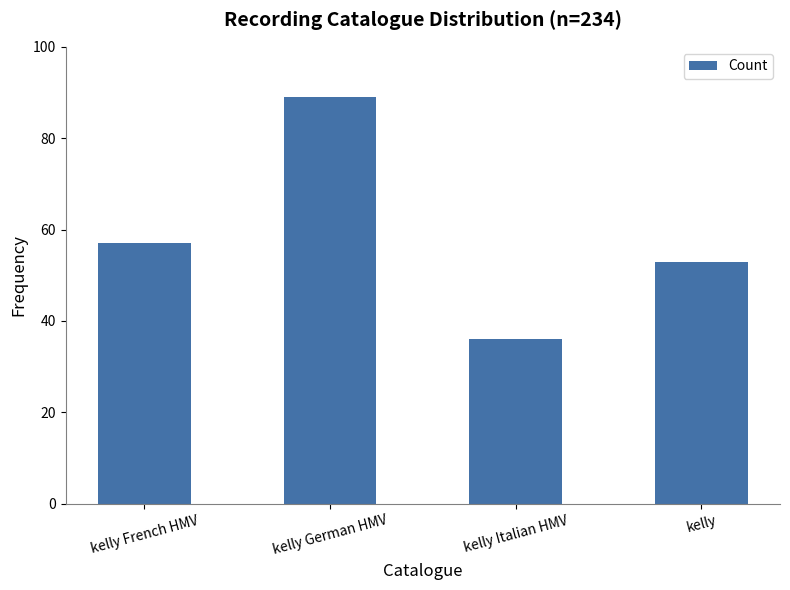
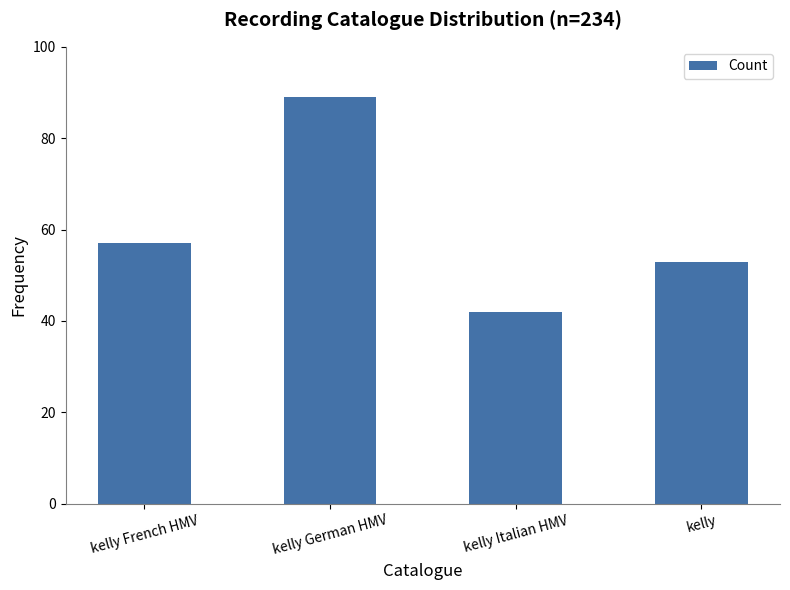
  {
    "kelly French HMV": 57,
    "kelly German HMV": 89,
-   "kelly Italian HMV": 36,
+   "kelly Italian HMV": 42,
    "kelly": 53
  }
